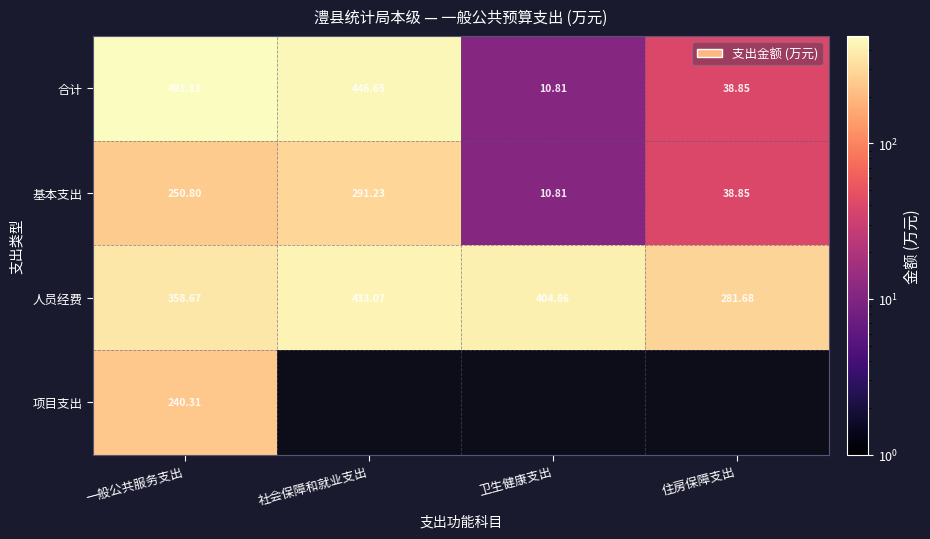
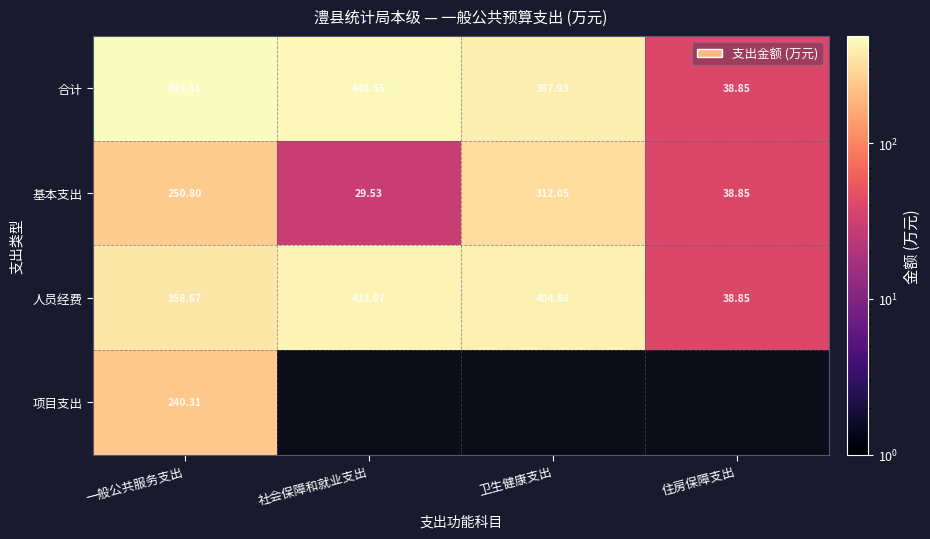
  {
    "合计": {
      "一般公共服务支出": 491.11,
      "社会保障和就业支出": 446.65,
-     "卫生健康支出": 10.81,
+     "卫生健康支出": 397.93,
      "住房保障支出": 38.85
    },
    "基本支出": {
      "一般公共服务支出": 250.80,
-     "社会保障和就业支出": 291.23,
-     "卫生健康支出": 10.81,
+     "社会保障和就业支出": 29.53,
+     "卫生健康支出": 312.05,
      "住房保障支出": 38.85
    },
    "人员经费": {
      "一般公共服务支出": 358.67,
      "社会保障和就业支出": 433.07,
      "卫生健康支出": 404.86,
-     "住房保障支出": 281.68
+     "住房保障支出": 38.85
    },
    "项目支出": {
      "一般公共服务支出": 240.31
    }
  }
